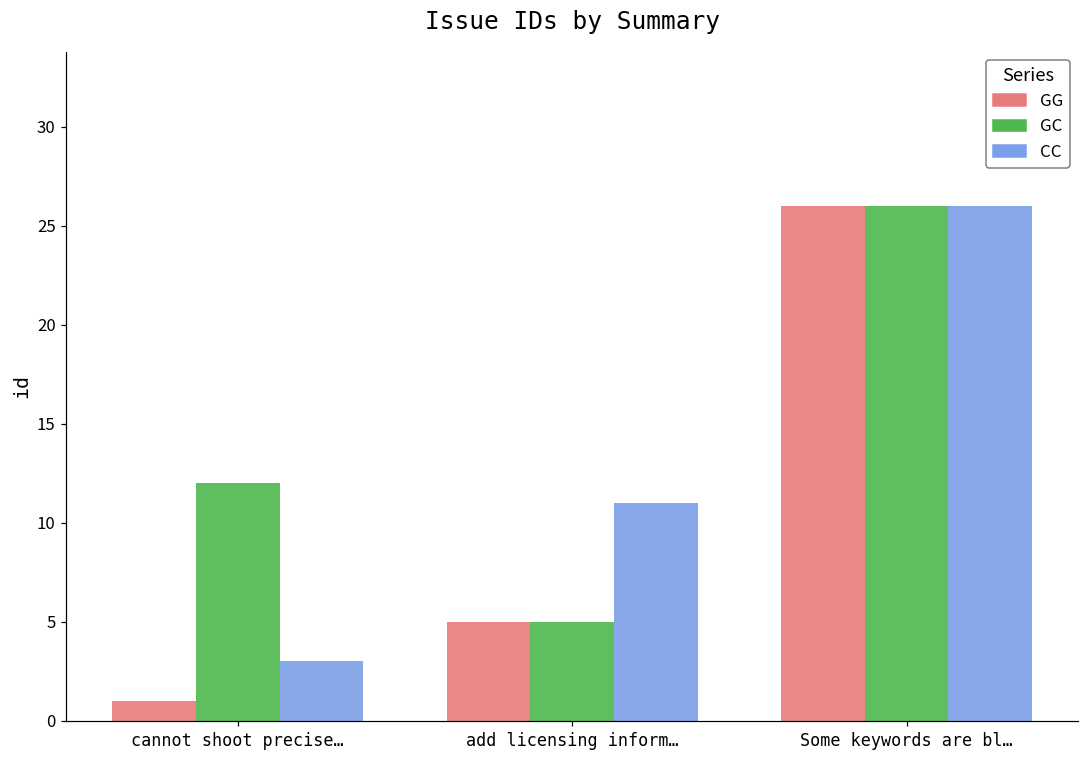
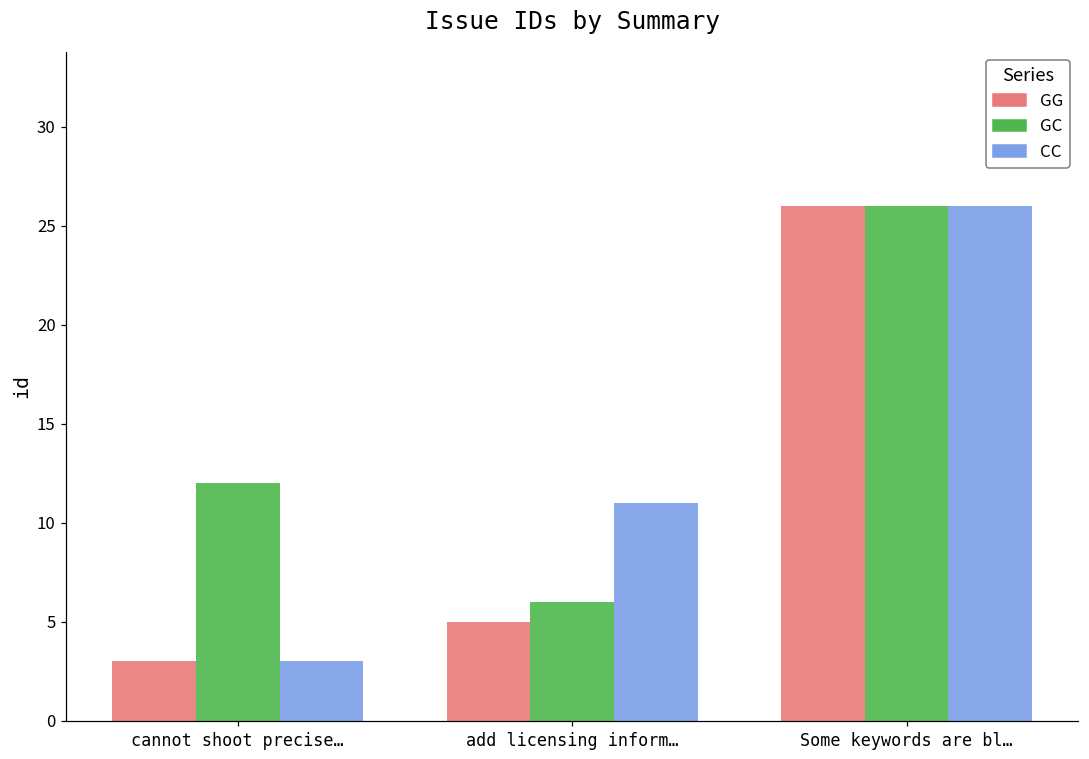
  {
    "GG": {
-     "cannot shoot precise…": 1,
+     "cannot shoot precise…": 3,
      "add licensing inform…": 5,
      "Some keywords are bl…": 26
    },
    "GC": {
      "cannot shoot precise…": 12,
-     "add licensing inform…": 5,
+     "add licensing inform…": 6,
      "Some keywords are bl…": 26
    },
    "CC": {
      "cannot shoot precise…": 3,
      "add licensing inform…": 11,
      "Some keywords are bl…": 26
    }
  }
